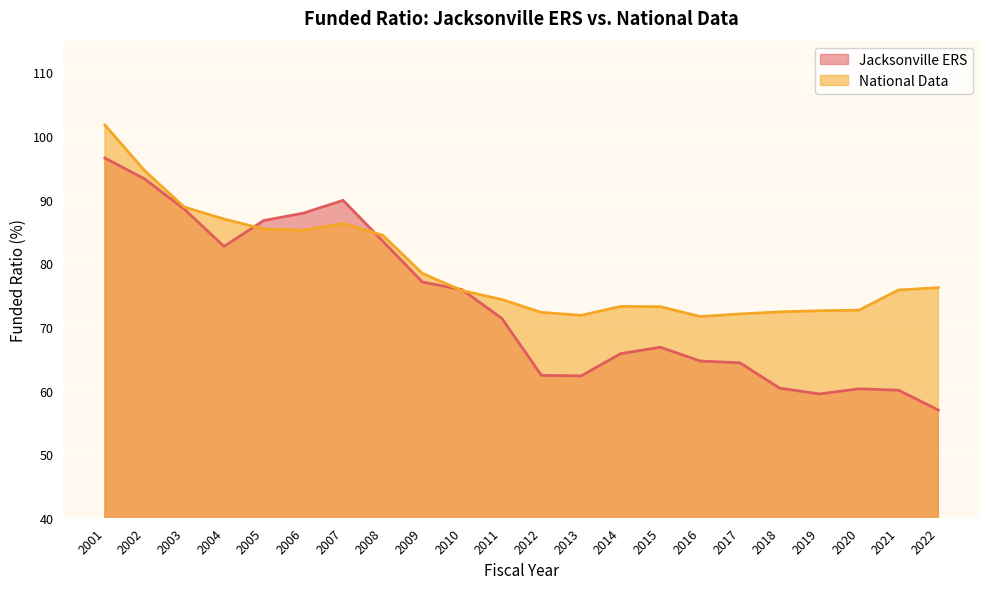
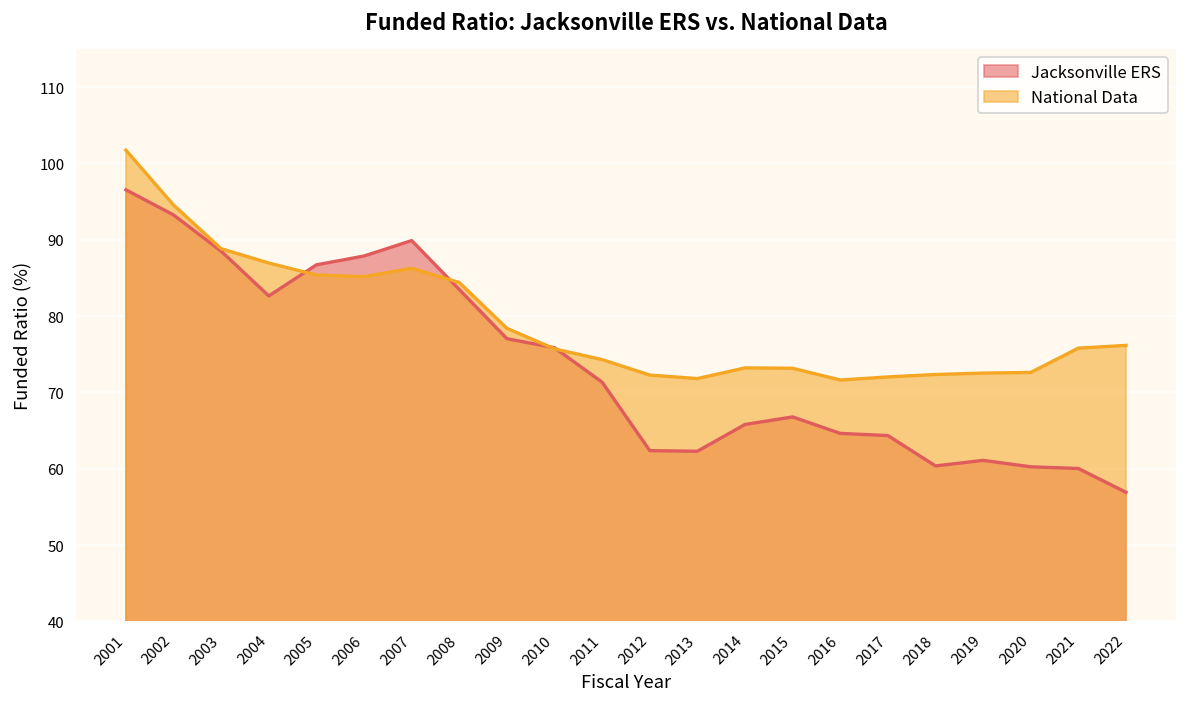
  {
    "Jacksonville ERS": {
      "2001": 97,
      "2002": 93,
      "2004": 83,
      "2005": 87,
      "2006": 88,
      "2007": 90,
      "2008": 83,
      "2009": 77,
      "2011": 71,
      "2012": 62,
      "2013": 62,
      "2014": 66,
      "2015": 67,
      "2016": 65,
      "2017": 64,
      "2018": 60,
-     "2019": 59,
+     "2019": 61,
      "2020": 60,
      "2021": 60,
      "2022": 57
    },
    "National Data": {
      "2001": 102,
      "2002": 95,
      "2004": 87,
      "2005": 85,
      "2006": 85,
      "2007": 86,
      "2008": 84,
      "2009": 78,
      "2011": 74,
      "2012": 72,
      "2013": 72,
      "2014": 73,
      "2015": 73,
      "2016": 72,
      "2017": 72,
      "2018": 72,
      "2019": 73,
      "2020": 73,
      "2021": 76,
      "2022": 76
    }
  }
